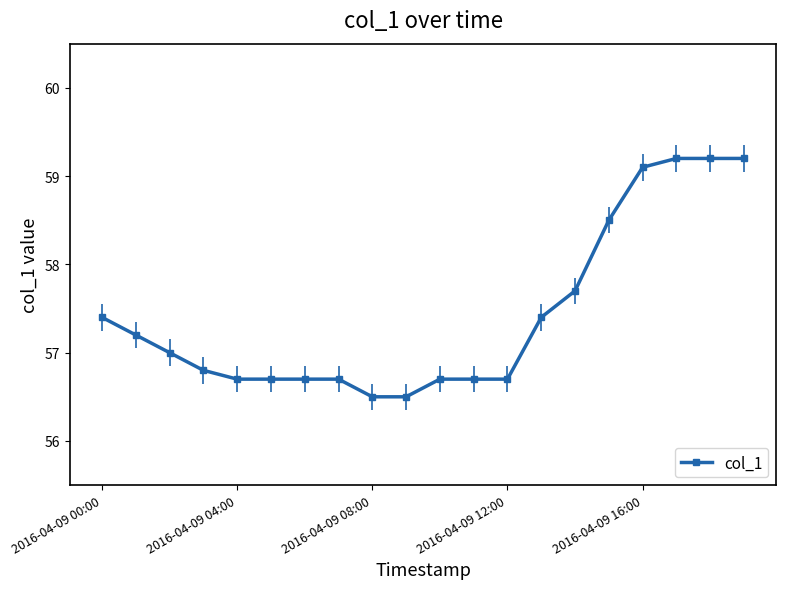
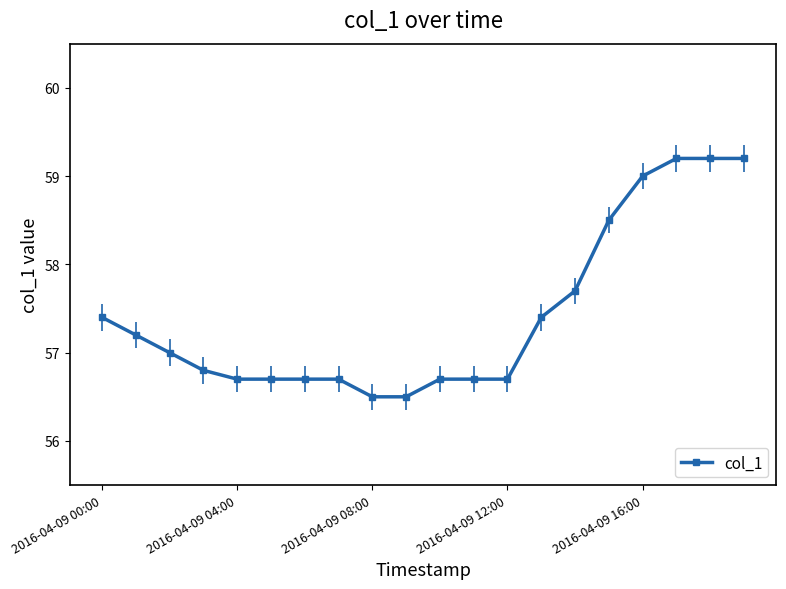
  {
    "2016-04-09 00:00": 57.4,
    "2016-04-09 04:00": 56.7,
    "2016-04-09 08:00": 56.5,
    "2016-04-09 12:00": 56.7,
-   "2016-04-09 16:00": 59.1
+   "2016-04-09 16:00": 59.0
  }
